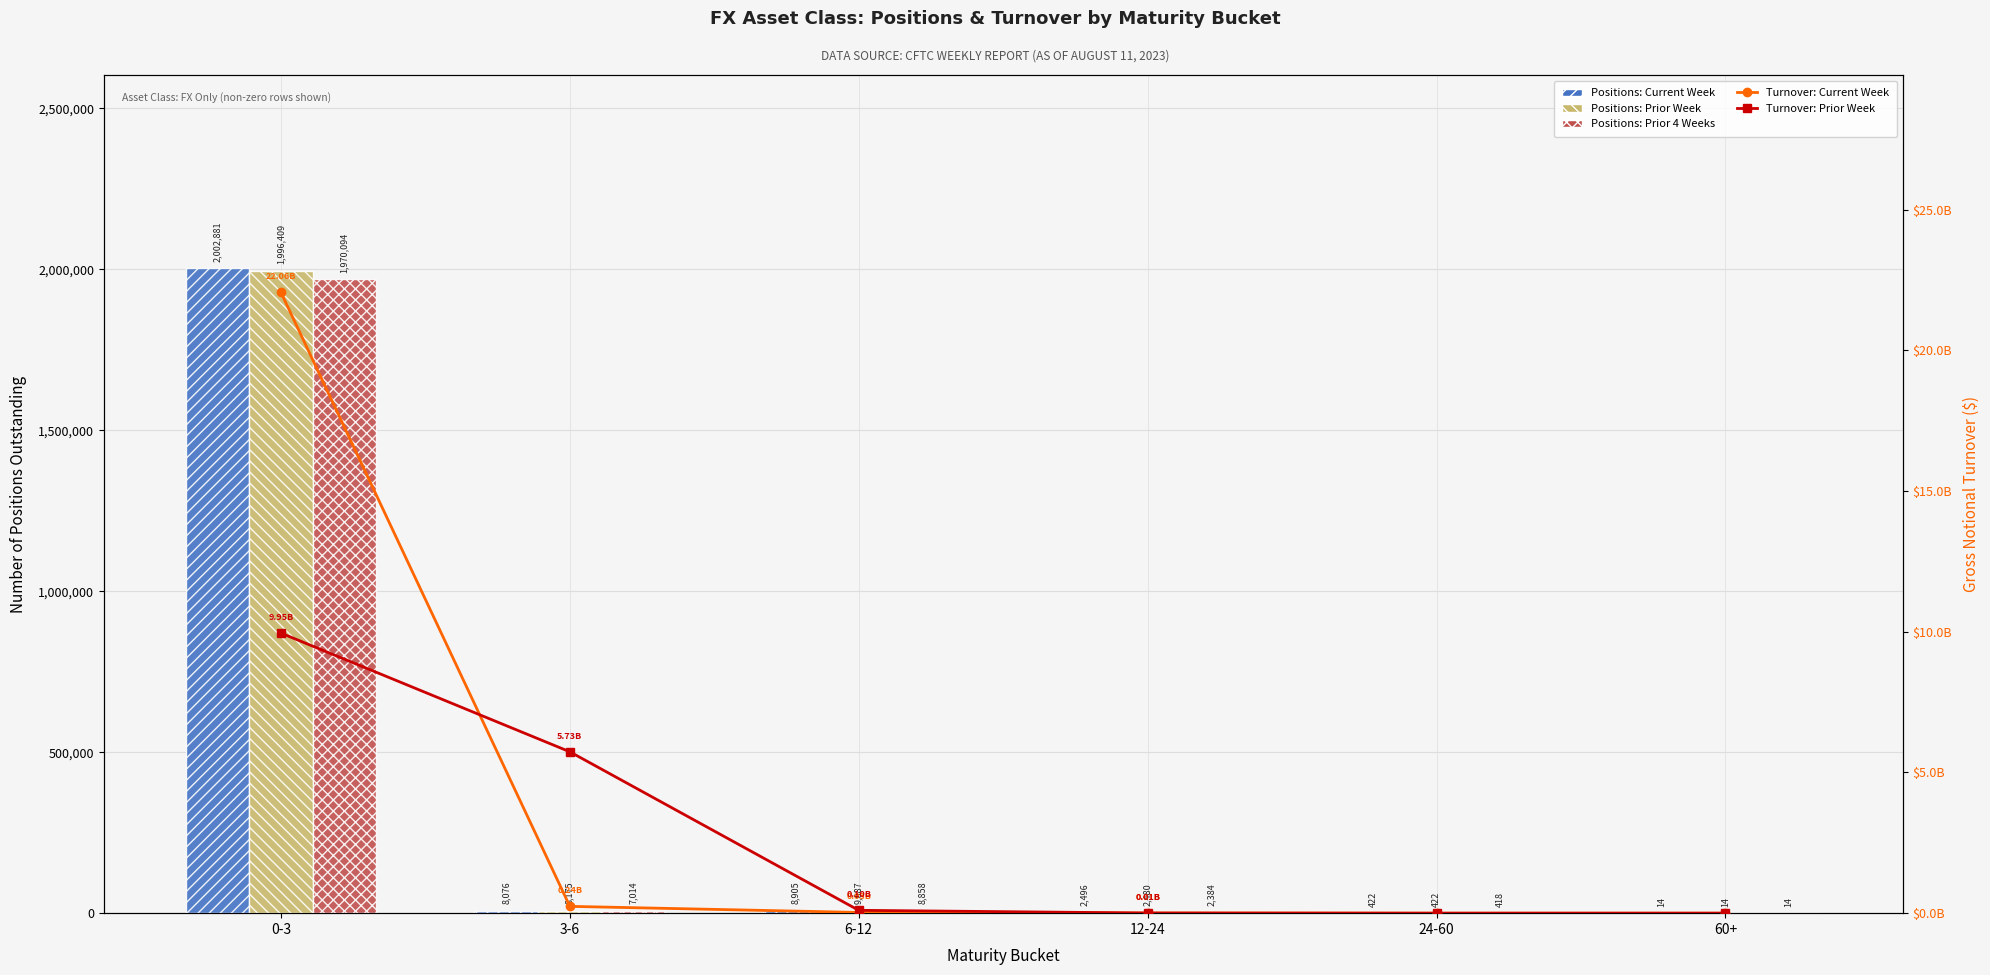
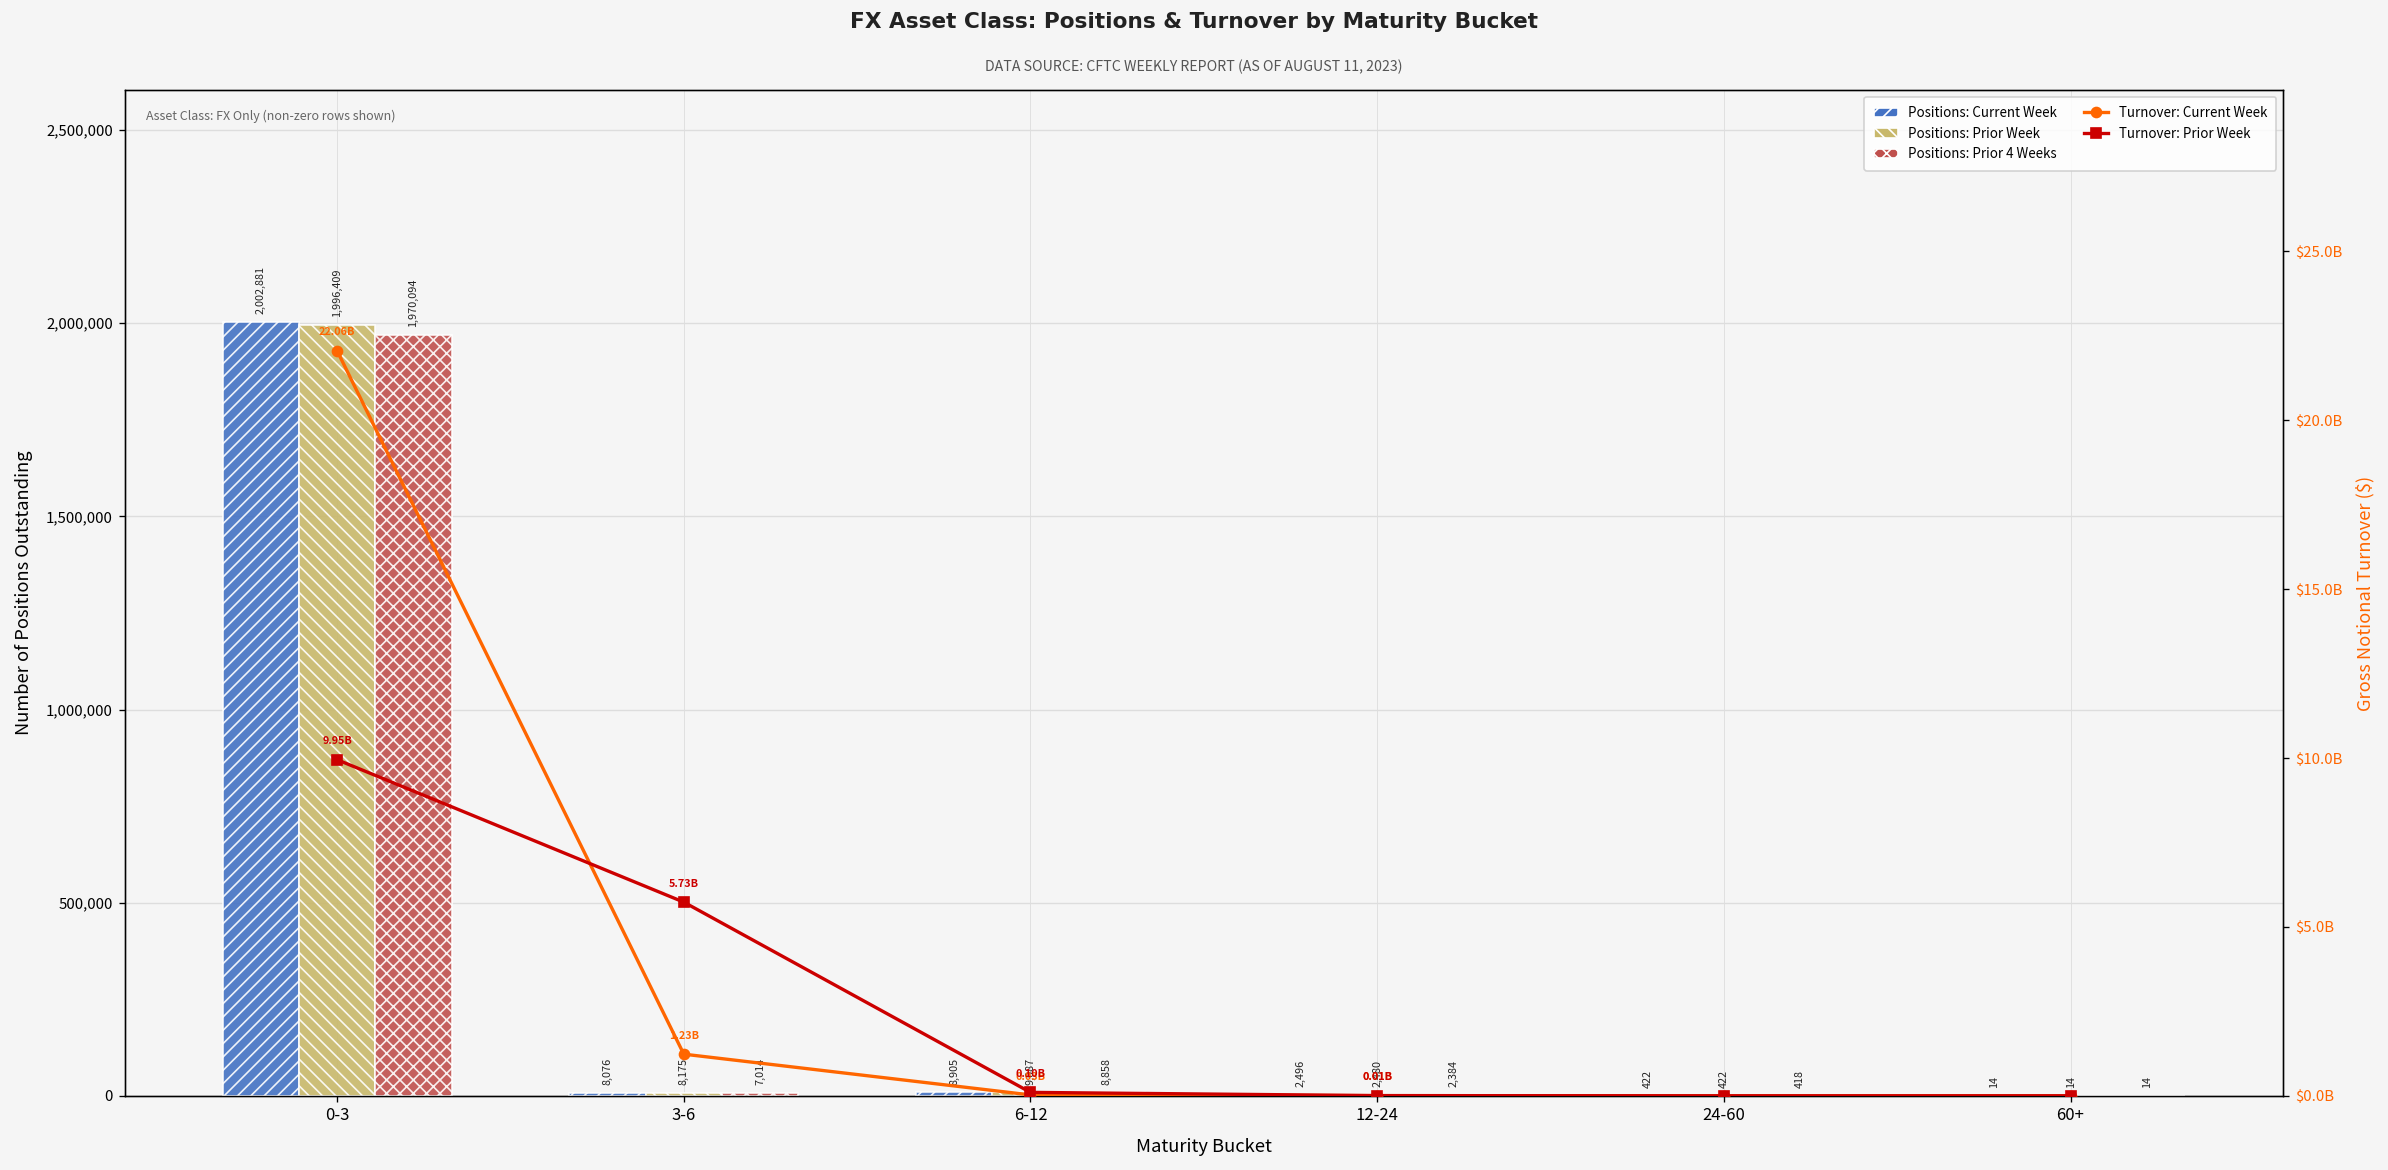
  {
    "Turnover: Current Week": {
      "0-3": "22.06B",
-     "3-6": "0.24B"
+     "3-6": "1.23B"
    },
    "Turnover: Prior Week": {
      "0-3": "9.95B",
      "3-6": "5.73B"
    }
  }
